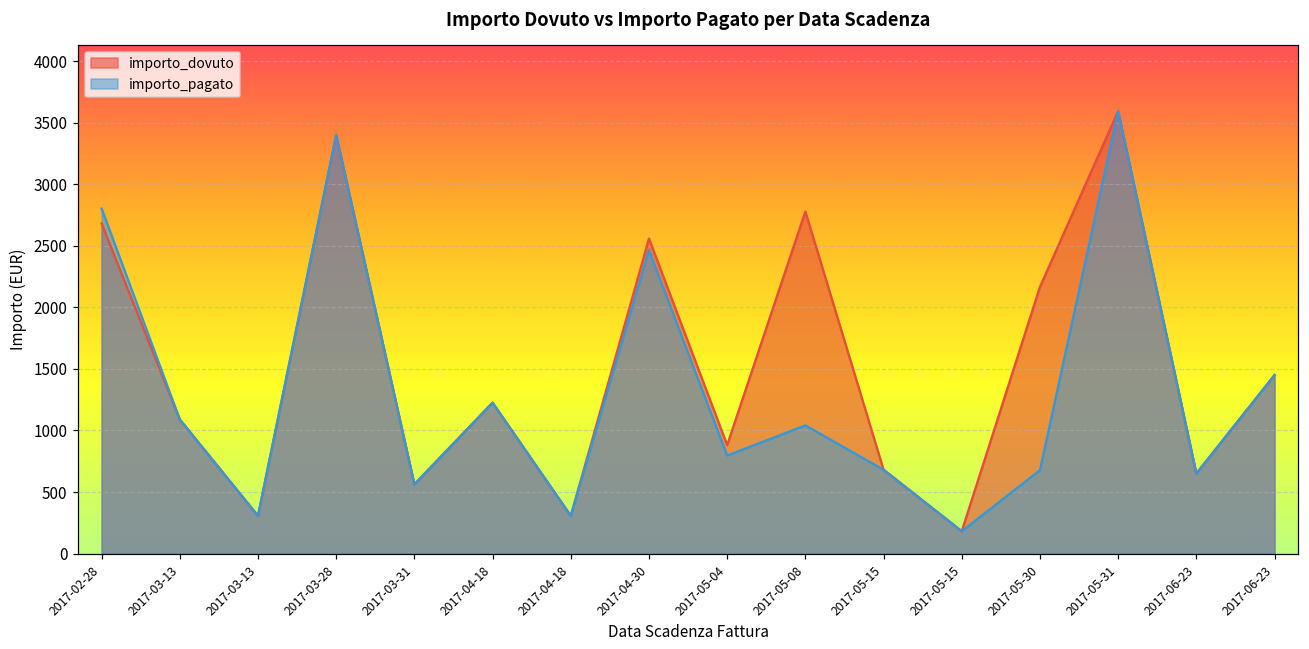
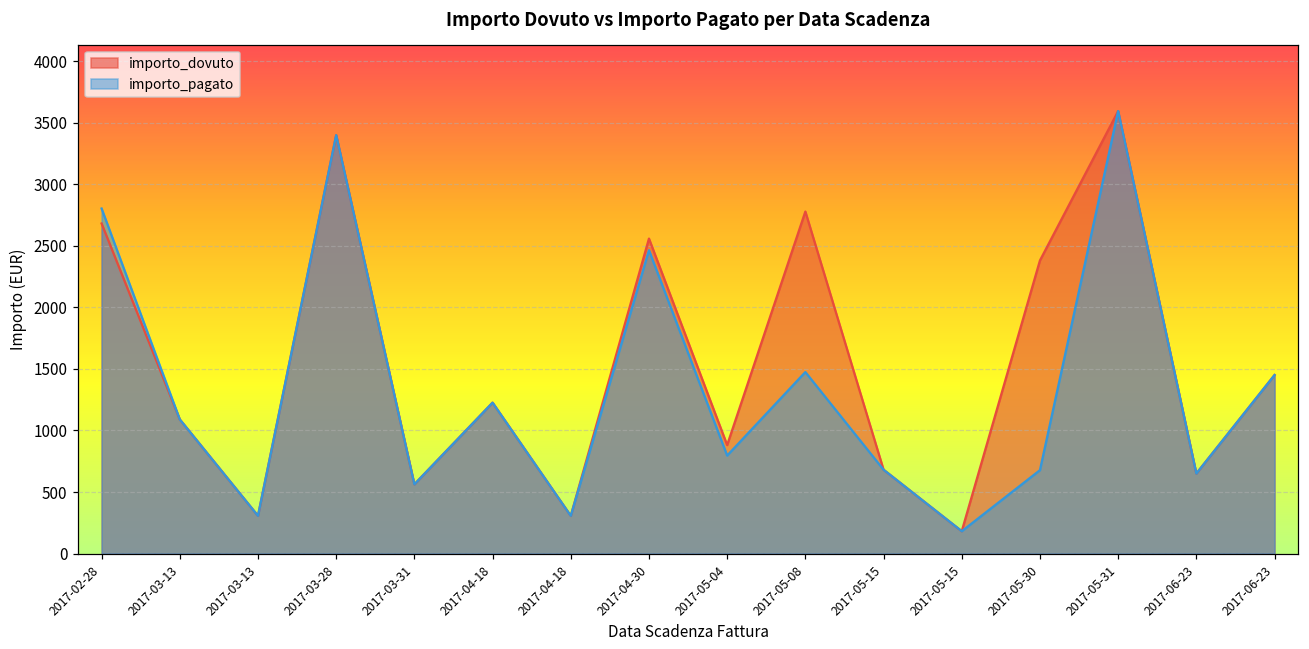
  {
    "importo_dovuto": {
      "2017-02-28": 2680,
      "2017-04-30": 2560,
      "2017-05-04": 880,
      "2017-05-08": 2780,
-     "2017-05-30": 2170
+     "2017-05-30": 2380
    },
    "importo_pagato": {
      "2017-02-28": 2800,
      "2017-04-30": 2460,
      "2017-05-04": 800,
-     "2017-05-08": 1040,
+     "2017-05-08": 1470,
      "2017-05-30": 680
    }
  }
